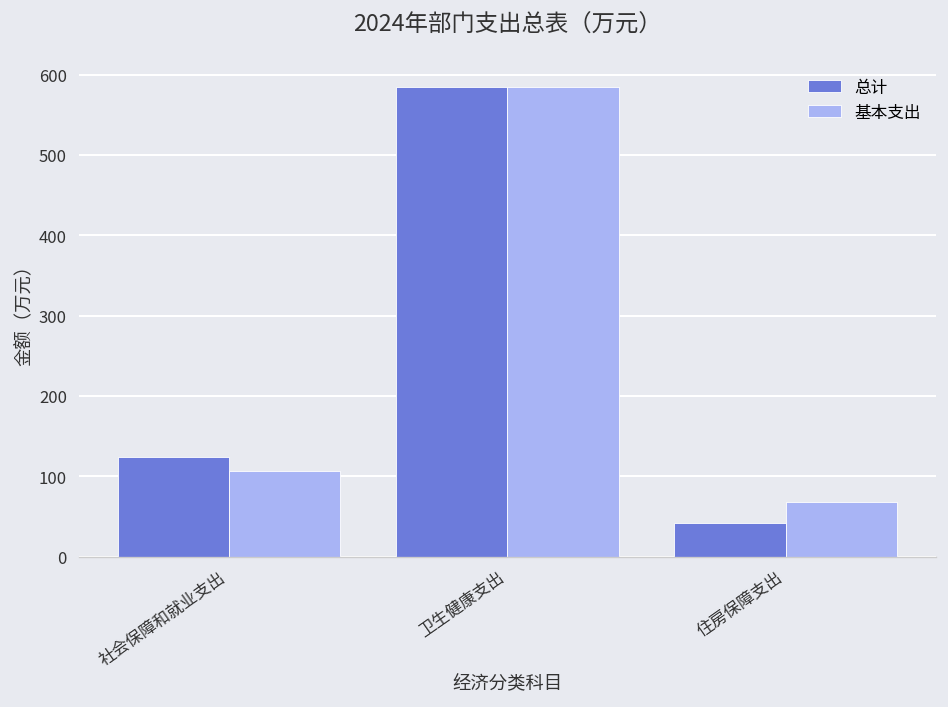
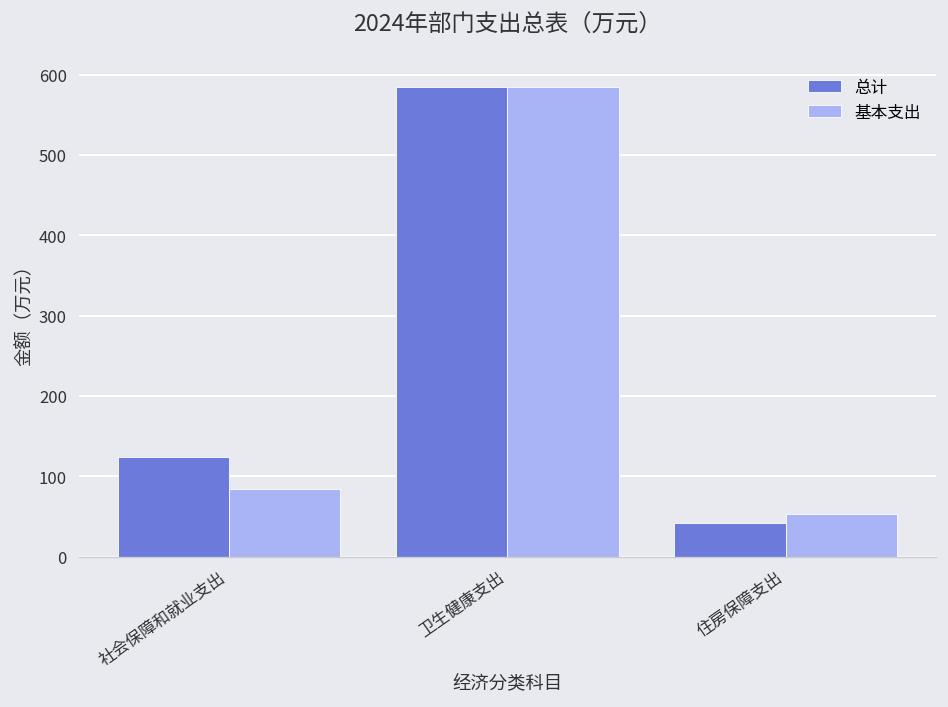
  {
    "总计": {
      "社会保障和就业支出": 120,
      "卫生健康支出": 580,
      "住房保障支出": 40
    },
    "基本支出": {
-     "社会保障和就业支出": 110,
+     "社会保障和就业支出": 80,
      "卫生健康支出": 580,
-     "住房保障支出": 70
+     "住房保障支出": 50
    }
  }
